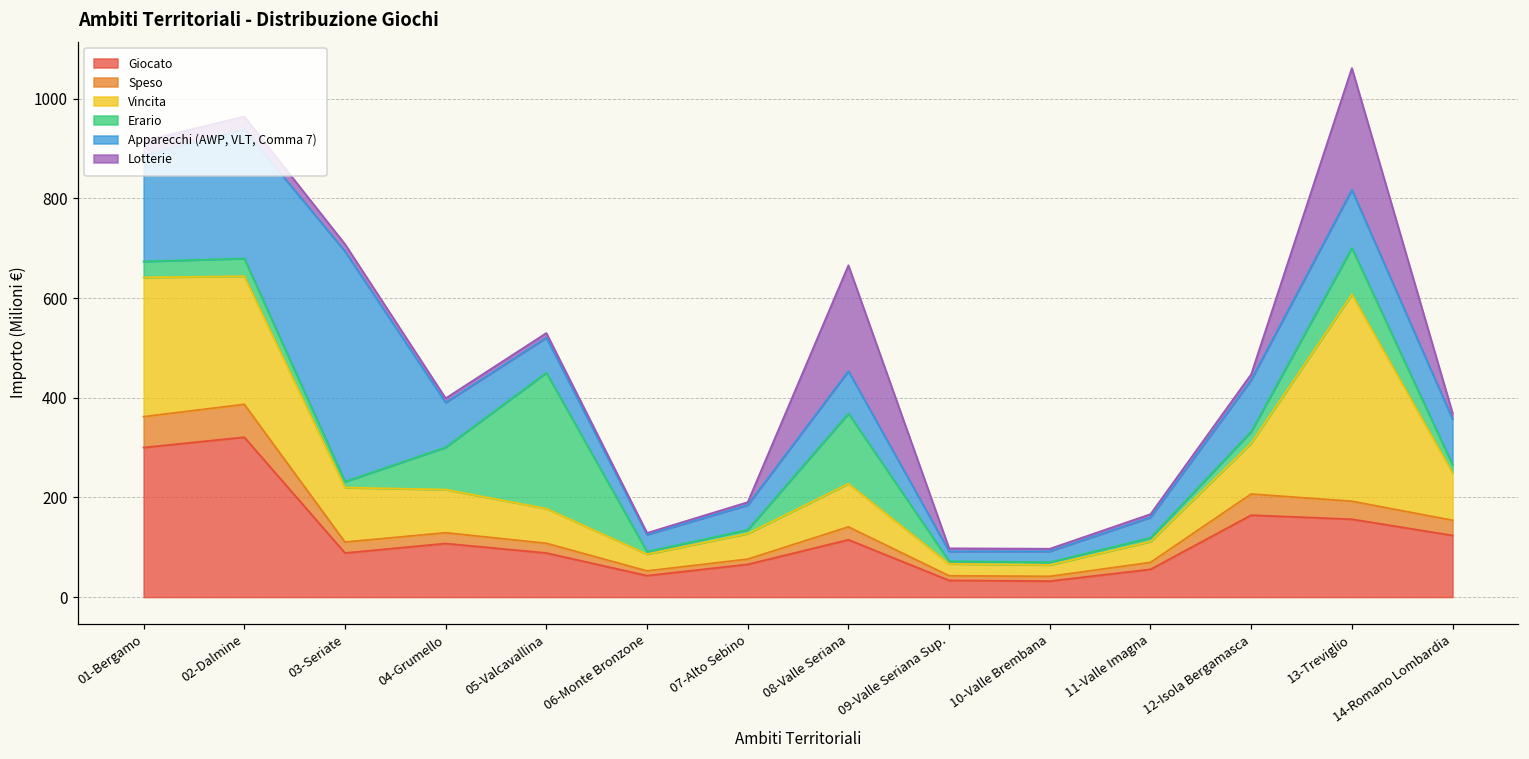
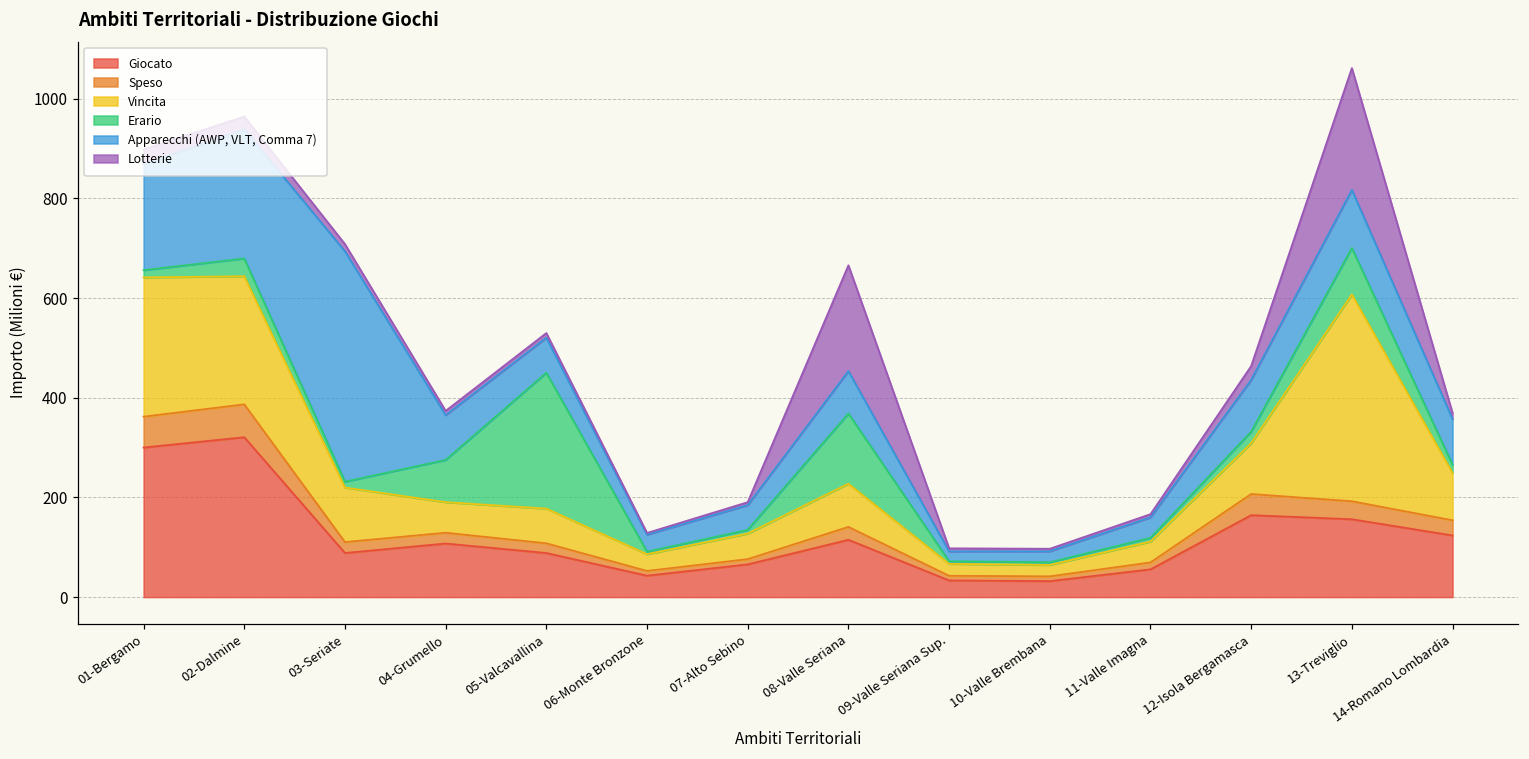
  {
    "Vincita": {
      "01-Bergamo": 280,
      "02-Dalmine": 260,
      "03-Seriate": 110,
-     "04-Grumello": 90,
+     "04-Grumello": 60,
      "05-Valcavallina": 70,
      "07-Alto Sebino": 50,
      "08-Valle Seriana": 90,
      "11-Valle Imagna": 40,
      "12-Isola Bergamasca": 100,
      "13-Treviglio": 420,
      "14-Romano Lombardia": 90
    },
    "Erario": {
-     "01-Bergamo": 30,
+     "01-Bergamo": 10,
      "02-Dalmine": 40,
      "03-Seriate": 10,
      "04-Grumello": 80,
      "05-Valcavallina": 270,
      "07-Alto Sebino": 10,
      "08-Valle Seriana": 140,
      "11-Valle Imagna": 10,
      "12-Isola Bergamasca": 20,
      "13-Treviglio": 90,
      "14-Romano Lombardia": 20
    },
    "Apparecchi (AWP, VLT, Comma 7)": {
      "03-Seriate": 460,
      "04-Grumello": 90,
      "05-Valcavallina": 70,
      "07-Alto Sebino": 50,
      "08-Valle Seriana": 90,
      "09-Valle Seriana Sup.": 20,
      "11-Valle Imagna": 40,
      "12-Isola Bergamasca": 100,
      "13-Treviglio": 120,
      "14-Romano Lombardia": 90
    },
    "Lotterie": {
      "03-Seriate": 10,
      "04-Grumello": 10,
      "05-Valcavallina": 10,
      "07-Alto Sebino": 10,
      "08-Valle Seriana": 210,
      "09-Valle Seriana Sup.": 10,
      "11-Valle Imagna": 10,
-     "12-Isola Bergamasca": 10,
+     "12-Isola Bergamasca": 30,
      "13-Treviglio": 240,
      "14-Romano Lombardia": 10
    }
  }
